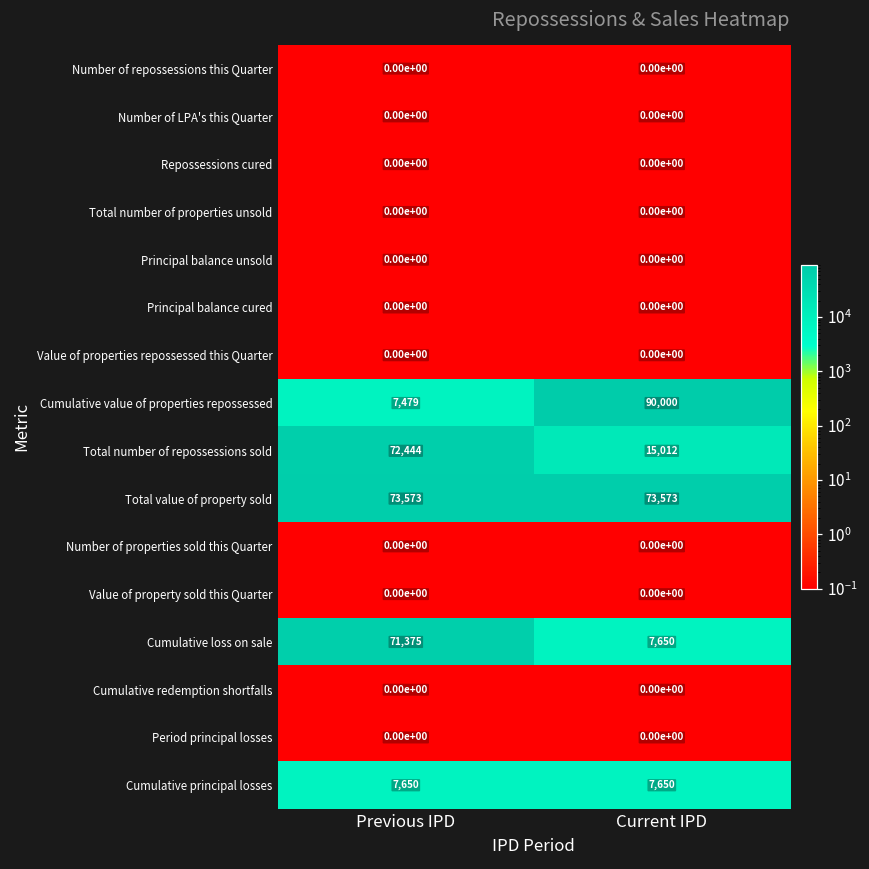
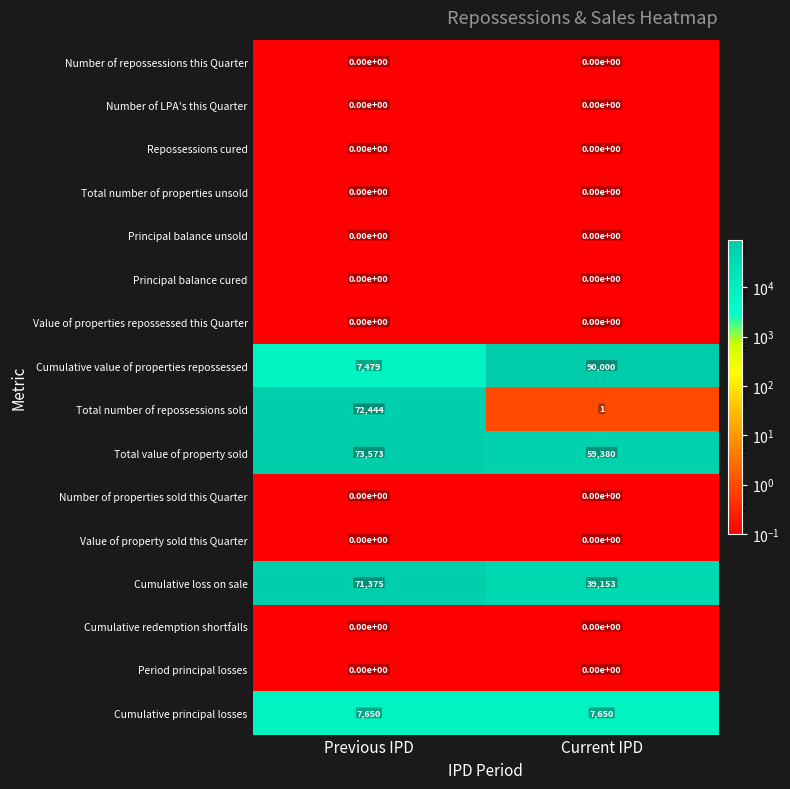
  {
    "Total number of repossessions sold": {
-     "Current IPD": "15,012"
+     "Current IPD": "1"
    },
    "Total value of property sold": {
-     "Current IPD": "73,573"
+     "Current IPD": "59,380"
    },
    "Cumulative loss on sale": {
-     "Current IPD": "7,650"
+     "Current IPD": "39,153"
    }
  }
